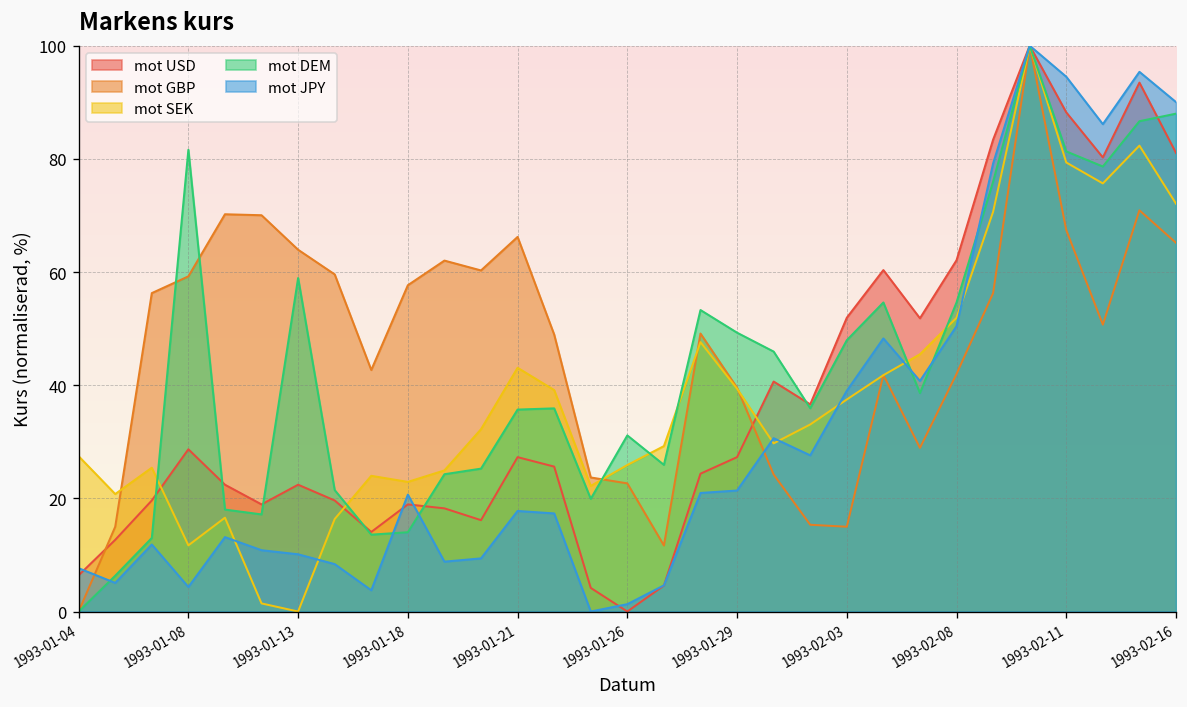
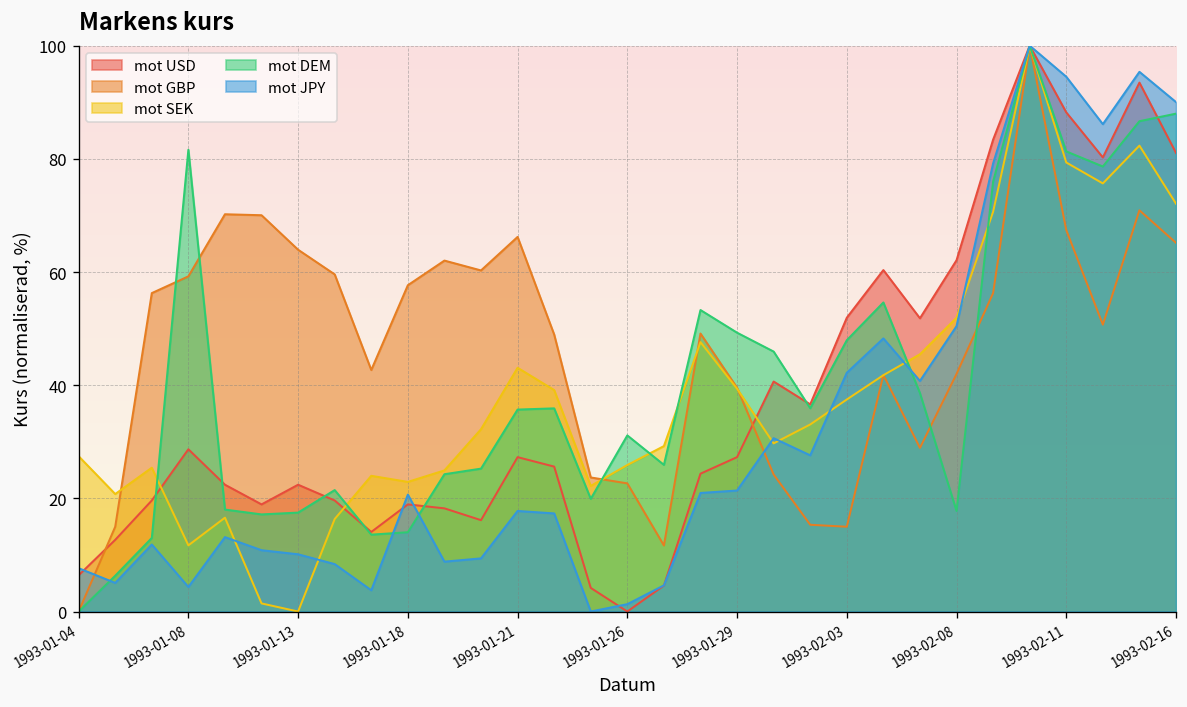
  {
    "mot SEK": {
      "1993-01-04": 27,
      "1993-01-08": 12,
      "1993-01-13": 0,
      "1993-01-18": 23,
      "1993-01-21": 43,
      "1993-01-26": 26,
      "1993-02-03": 37,
      "1993-02-08": 52,
      "1993-02-11": 79,
      "1993-02-16": 72
    },
    "mot DEM": {
      "1993-01-08": 82,
-     "1993-01-13": 59,
+     "1993-01-13": 17,
      "1993-01-18": 14,
      "1993-01-21": 36,
      "1993-01-26": 31,
      "1993-01-29": 49,
      "1993-02-03": 48,
-     "1993-02-08": 55,
+     "1993-02-08": 18,
      "1993-02-11": 81,
      "1993-02-16": 88
    },
    "mot JPY": {
      "1993-01-04": 8,
      "1993-01-08": 4,
      "1993-01-13": 10,
      "1993-01-18": 21,
      "1993-01-21": 18,
      "1993-01-26": 1,
      "1993-01-29": 21,
-     "1993-02-03": 39,
+     "1993-02-03": 42,
      "1993-02-08": 50,
      "1993-02-11": 95,
      "1993-02-16": 90
    }
  }
